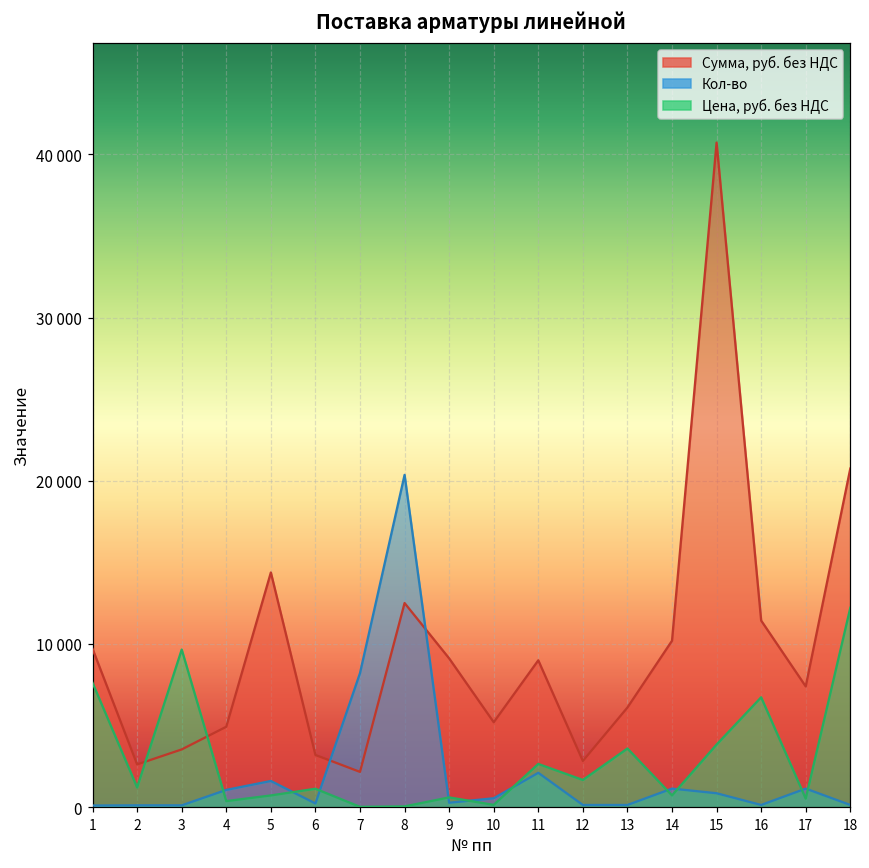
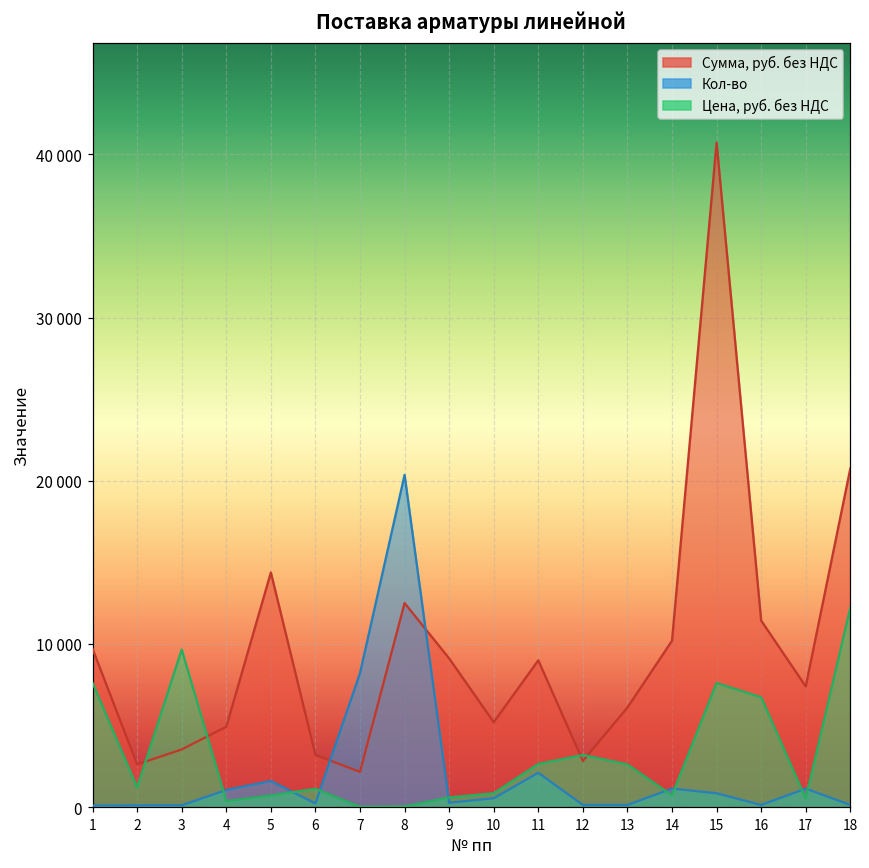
  {
    "Сумма, руб. без НДС": {
      "1": 9700,
      "2": 2600,
      "3": 3500,
      "4": 4900,
      "5": 14400,
      "6": 3200,
      "7": 2200,
      "8": 12500,
      "9": 9100,
      "10": 5200,
      "11": 9000,
      "12": 2800,
      "13": 6100,
      "14": 10200,
      "15": 40700,
      "16": 11400,
      "17": 7400,
      "18": 20700
    },
    "Кол-во": {
      "1": 100,
      "2": 100,
      "3": 100,
      "4": 1100,
      "5": 1600,
      "6": 200,
      "7": 8200,
      "8": 20400,
      "9": 300,
      "10": 500,
      "11": 2100,
      "12": 100,
      "13": 100,
      "14": 1100,
      "15": 900,
      "16": 100,
      "17": 1100,
      "18": 100
    },
    "Цена, руб. без НДС": {
      "1": 7600,
      "2": 1200,
      "3": 9700,
      "4": 400,
      "5": 700,
      "6": 1100,
      "7": 0,
      "8": 0,
      "9": 600,
-     "10": 100,
+     "10": 900,
      "11": 2600,
-     "12": 1700,
-     "13": 3600,
+     "12": 3200,
+     "13": 2600,
      "14": 700,
-     "15": 3800,
+     "15": 7600,
      "16": 6700,
      "17": 500,
      "18": 12200
    }
  }
